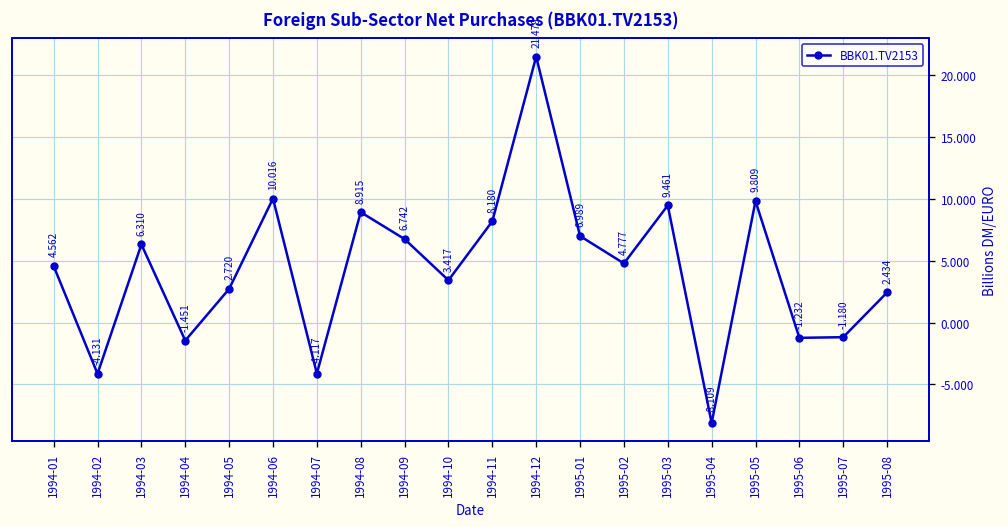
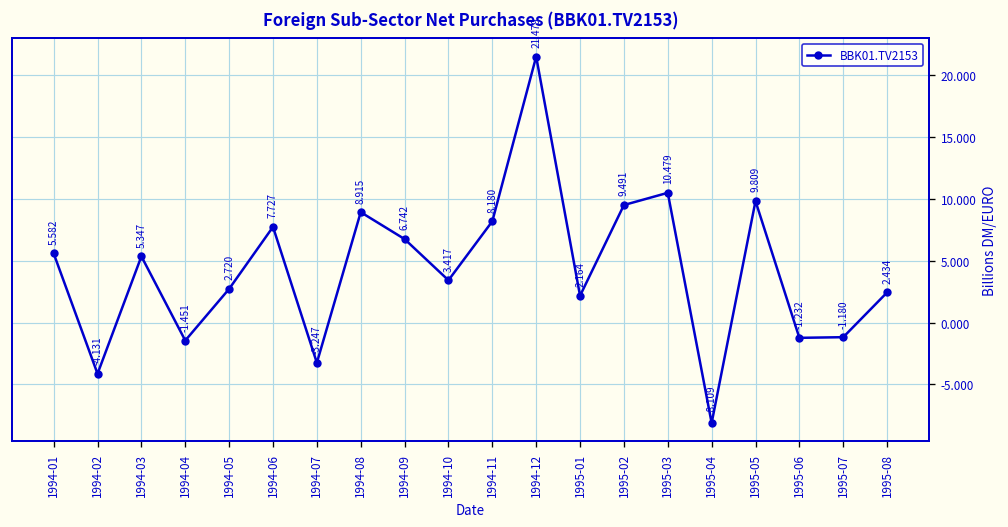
  {
-   "1994-01": 4.562,
+   "1994-01": 5.582,
    "1994-02": -4.131,
-   "1994-03": 6.310,
+   "1994-03": 5.347,
    "1994-04": -1.451,
    "1994-05": 2.720,
-   "1994-06": 10.016,
-   "1994-07": -4.117,
+   "1994-06": 7.727,
+   "1994-07": -3.247,
    "1994-08": 8.915,
    "1994-09": 6.742,
    "1994-10": 3.417,
    "1994-11": 8.180,
    "1994-12": 21.479,
-   "1995-01": 6.989,
-   "1995-02": 4.777,
-   "1995-03": 9.461,
+   "1995-01": 2.164,
+   "1995-02": 9.491,
+   "1995-03": 10.479,
    "1995-04": -8.109,
    "1995-05": 9.809,
    "1995-06": -1.232,
    "1995-07": -1.180,
    "1995-08": 2.434
  }
